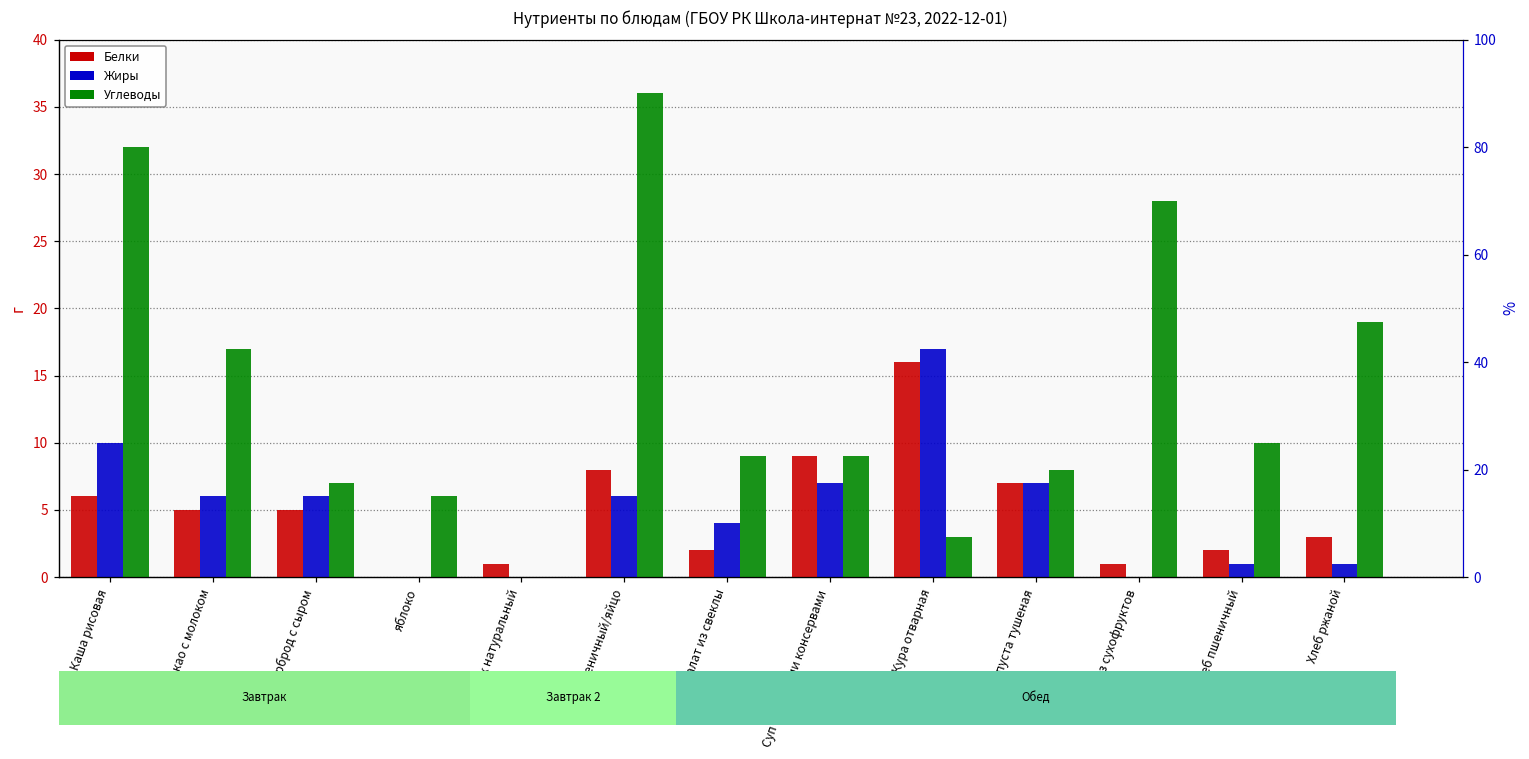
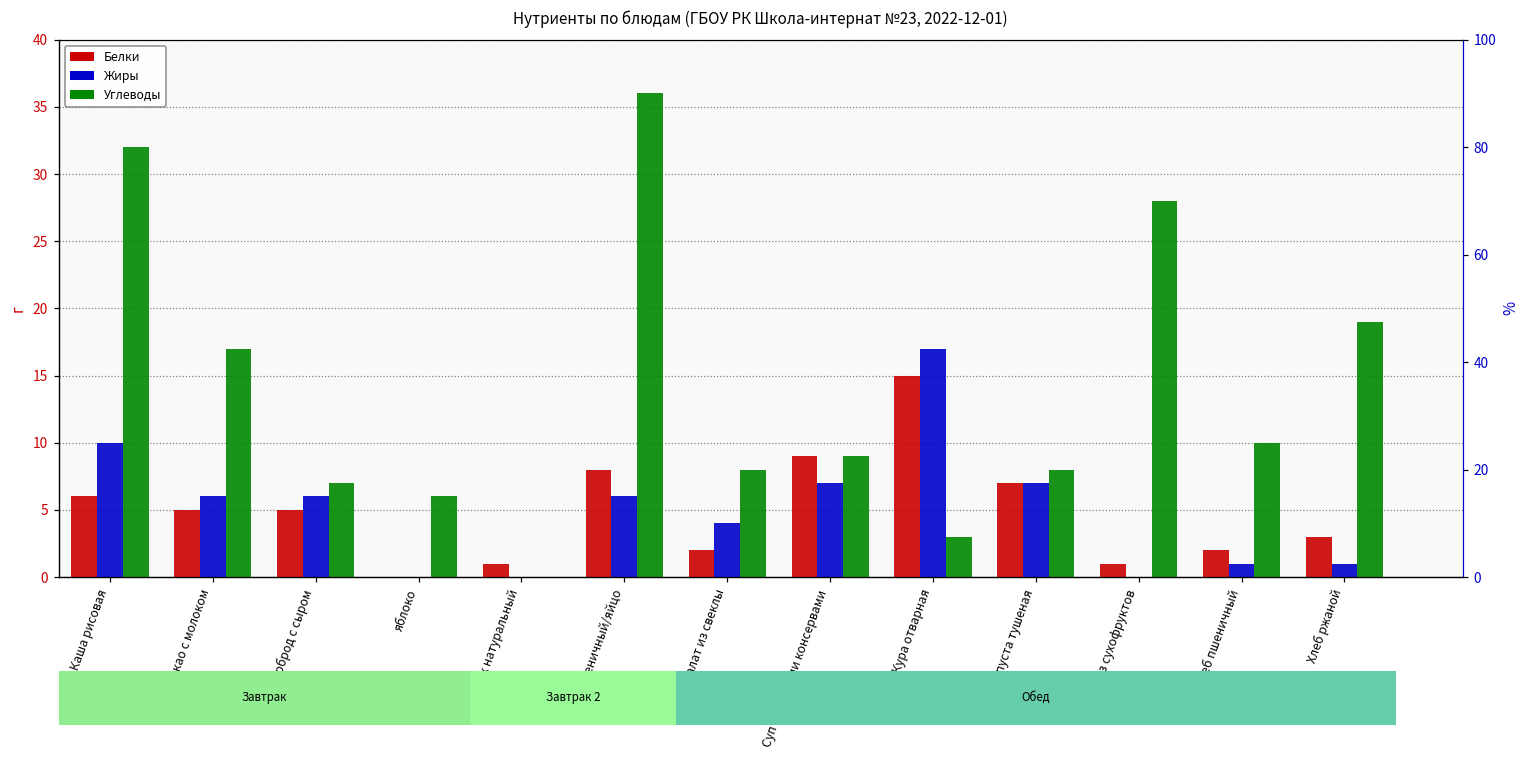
  {
    "Белки": {
      "Каша рисовая": 6,
      "Какао с молоком": 5,
      "Бутерброд с сыром": 5,
      "яблоко": 0,
      "Сок натуральный": 1,
      "Хлеб пшеничный/яйцо": 8,
      "Салат из свеклы": 2,
      "Суп с рыбными консервами": 9,
-     "Кура отварная": 16,
+     "Кура отварная": 15,
      "Капуста тушеная": 7,
      "Компот из сухофруктов": 1,
      "Хлеб пшеничный": 2,
      "Хлеб ржаной": 3
    },
    "Жиры": {
      "Каша рисовая": 10,
      "Какао с молоком": 6,
      "Бутерброд с сыром": 6,
      "яблоко": 0,
      "Сок натуральный": 0,
      "Хлеб пшеничный/яйцо": 6,
      "Салат из свеклы": 4,
      "Суп с рыбными консервами": 7,
      "Кура отварная": 17,
      "Капуста тушеная": 7,
      "Компот из сухофруктов": 0,
      "Хлеб пшеничный": 1,
      "Хлеб ржаной": 1
    },
    "Углеводы": {
      "Каша рисовая": 32,
      "Какао с молоком": 17,
      "Бутерброд с сыром": 7,
      "яблоко": 6,
      "Сок натуральный": 0,
      "Хлеб пшеничный/яйцо": 36,
-     "Салат из свеклы": 9,
+     "Салат из свеклы": 8,
      "Суп с рыбными консервами": 9,
      "Кура отварная": 3,
      "Капуста тушеная": 8,
      "Компот из сухофруктов": 28,
      "Хлеб пшеничный": 10,
      "Хлеб ржаной": 19
    }
  }
